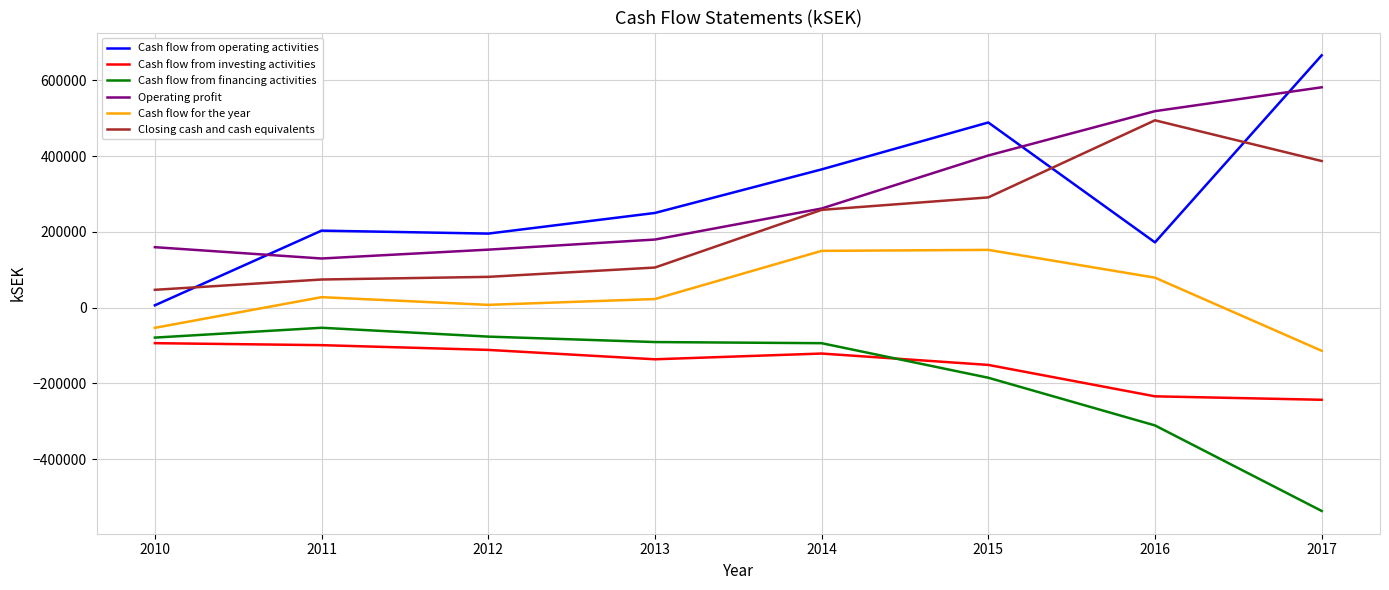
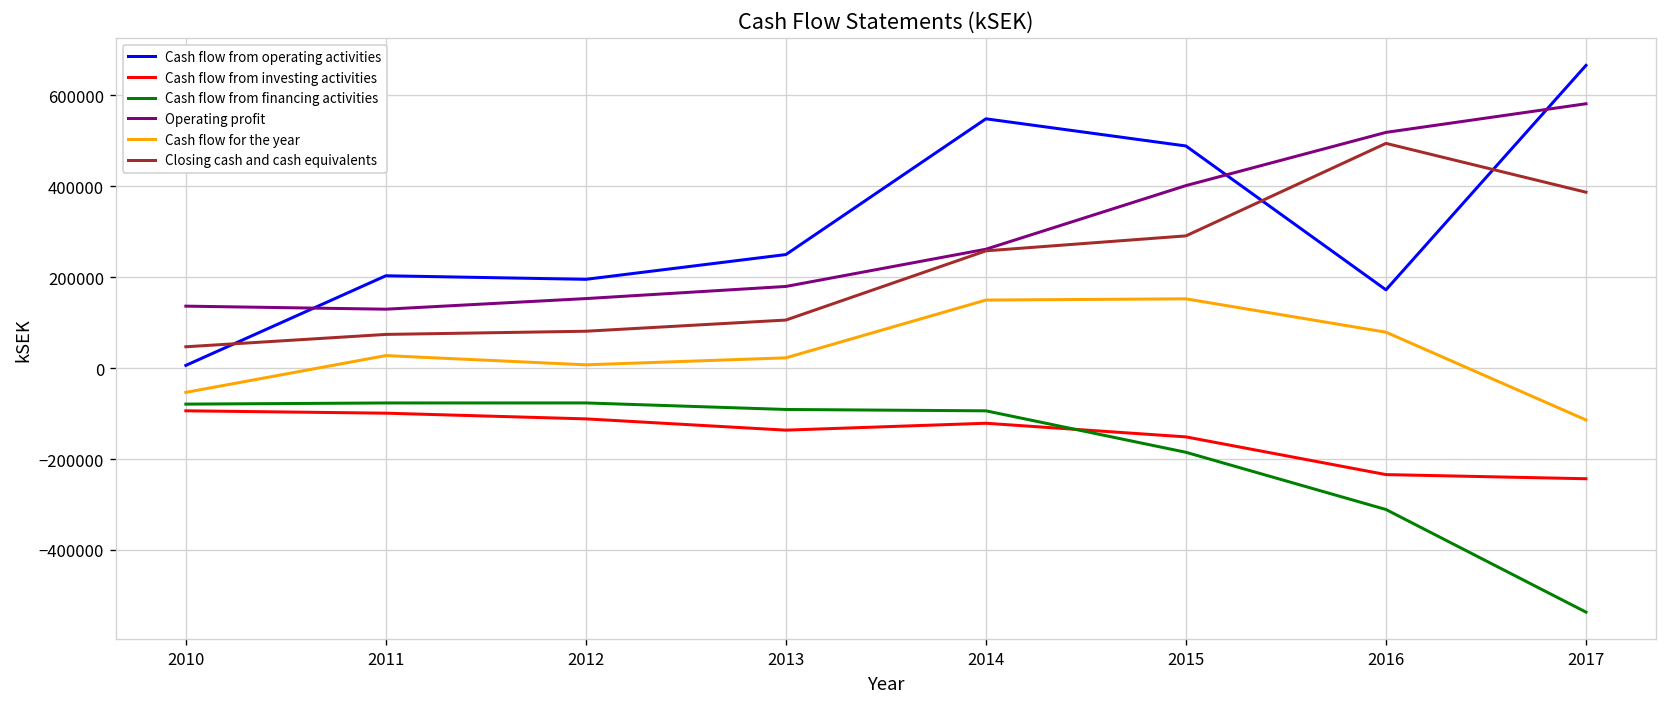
  {
    "Cash flow from operating activities": {
      "2010": 10000,
      "2011": 200000,
      "2012": 200000,
      "2013": 250000,
-     "2014": 360000,
+     "2014": 550000,
      "2015": 490000,
      "2016": 170000,
      "2017": 670000
    },
    "Cash flow from investing activities": {
      "2010": -90000,
      "2011": -100000,
      "2012": -110000,
      "2013": -140000,
      "2014": -120000,
      "2015": -150000,
      "2016": -230000,
      "2017": -240000
    },
    "Cash flow from financing activities": {
      "2010": -80000,
-     "2011": -50000,
+     "2011": -80000,
      "2012": -80000,
      "2013": -90000,
      "2014": -90000,
      "2015": -190000,
      "2016": -310000,
      "2017": -540000
    },
    "Operating profit": {
-     "2010": 160000,
+     "2010": 140000,
      "2011": 130000,
      "2012": 150000,
      "2013": 180000,
      "2015": 400000,
      "2016": 520000,
      "2017": 580000
    },
    "Cash flow for the year": {
      "2010": -50000,
      "2011": 30000,
      "2012": 10000,
      "2013": 20000,
      "2014": 150000,
      "2015": 150000,
      "2016": 80000,
      "2017": -110000
    },
    "Closing cash and cash equivalents": {
      "2010": 50000,
      "2011": 70000,
      "2012": 80000,
      "2013": 110000,
      "2015": 290000,
      "2016": 490000,
      "2017": 390000
    }
  }
